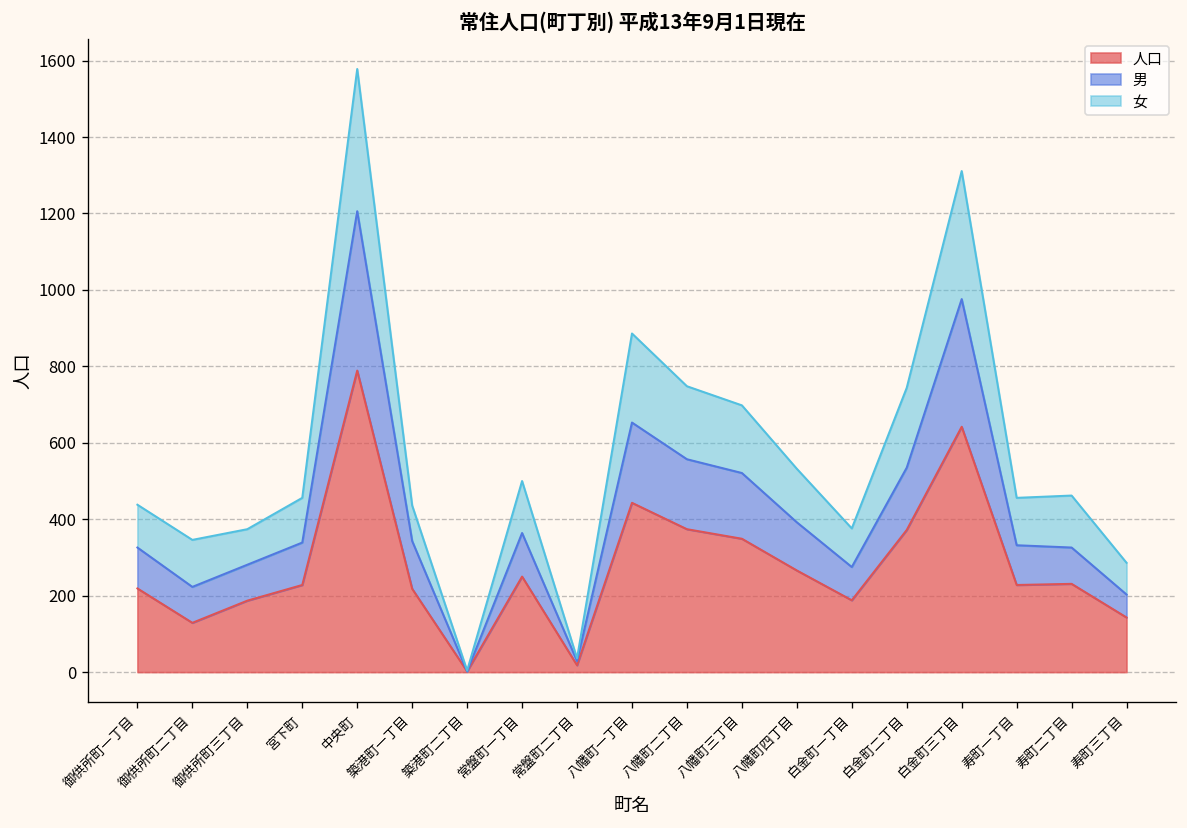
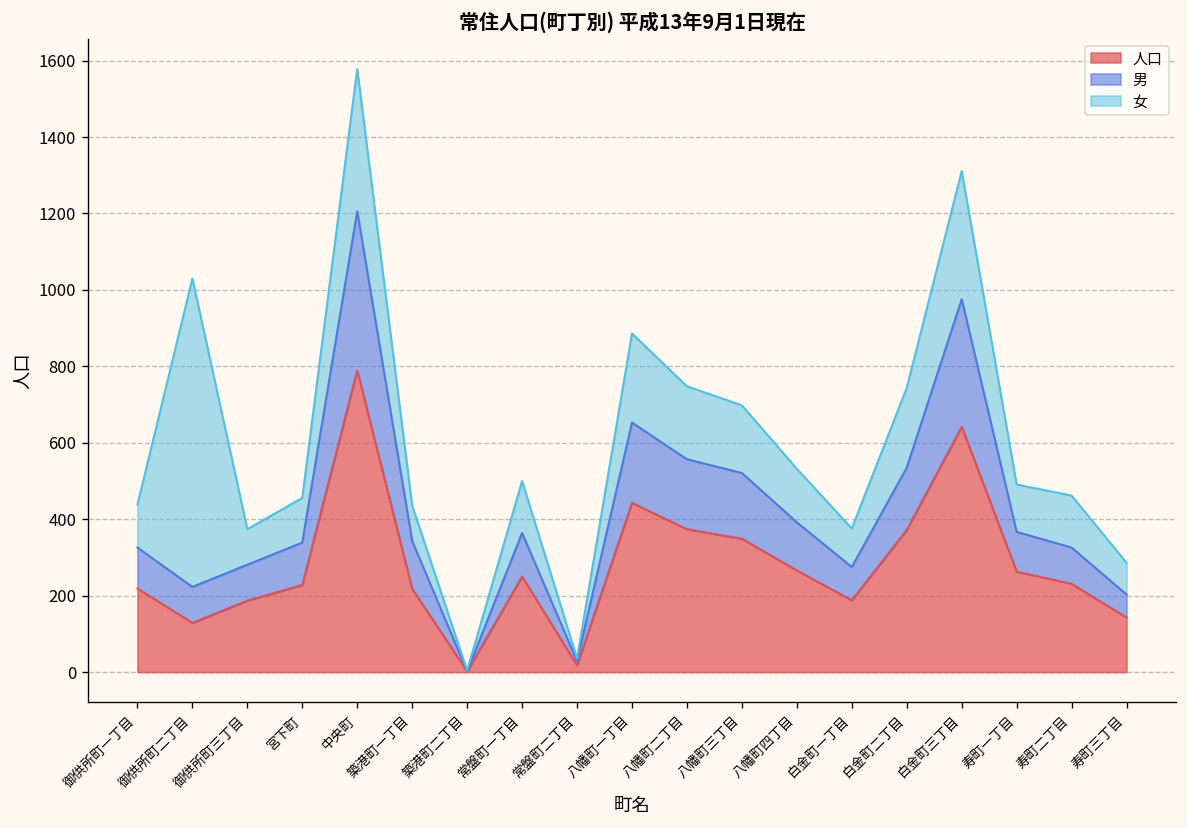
  {
    "人口": {
      "御供所町一丁目": 220,
      "御供所町二丁目": 130,
      "御供所町三丁目": 190,
      "宮下町": 230,
      "中央町": 790,
      "築港町一丁目": 220,
      "常盤町一丁目": 250,
      "常盤町二丁目": 20,
      "八幡町一丁目": 440,
      "八幡町二丁目": 370,
      "八幡町三丁目": 350,
      "八幡町四丁目": 270,
      "白金町一丁目": 190,
      "白金町二丁目": 370,
      "白金町三丁目": 640,
-     "寿町一丁目": 230,
+     "寿町一丁目": 260,
      "寿町二丁目": 230,
      "寿町三丁目": 140
    },
    "男": {
      "御供所町一丁目": 110,
      "御供所町二丁目": 90,
      "御供所町三丁目": 90,
      "宮下町": 110,
      "中央町": 420,
      "築港町一丁目": 130,
      "常盤町一丁目": 110,
      "八幡町一丁目": 210,
      "八幡町二丁目": 180,
      "八幡町三丁目": 170,
      "八幡町四丁目": 130,
      "白金町一丁目": 90,
      "白金町二丁目": 160,
      "白金町三丁目": 330,
      "寿町一丁目": 100,
      "寿町二丁目": 100,
      "寿町三丁目": 60
    },
    "女": {
      "御供所町一丁目": 110,
-     "御供所町二丁目": 120,
+     "御供所町二丁目": 810,
      "御供所町三丁目": 90,
      "宮下町": 120,
      "中央町": 370,
      "築港町一丁目": 90,
      "常盤町一丁目": 140,
      "八幡町一丁目": 230,
      "八幡町二丁目": 190,
      "八幡町三丁目": 180,
      "八幡町四丁目": 140,
      "白金町一丁目": 100,
      "白金町二丁目": 210,
      "白金町三丁目": 340,
      "寿町一丁目": 120,
      "寿町二丁目": 140,
      "寿町三丁目": 80
    }
  }
